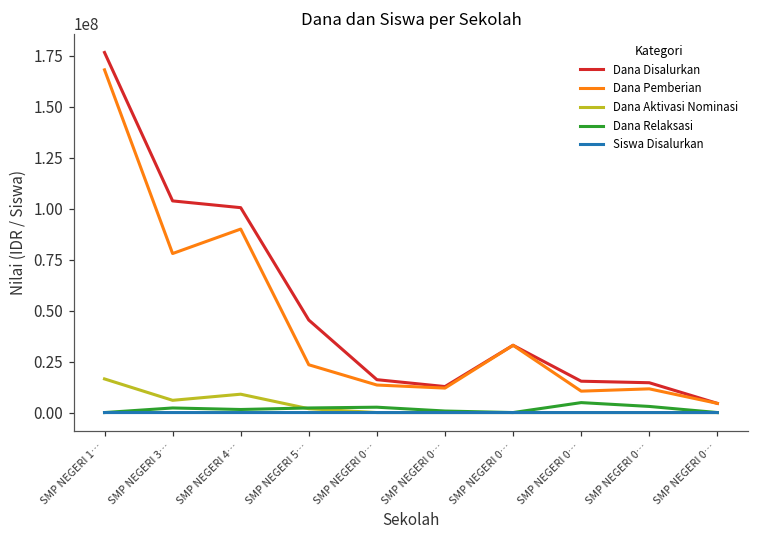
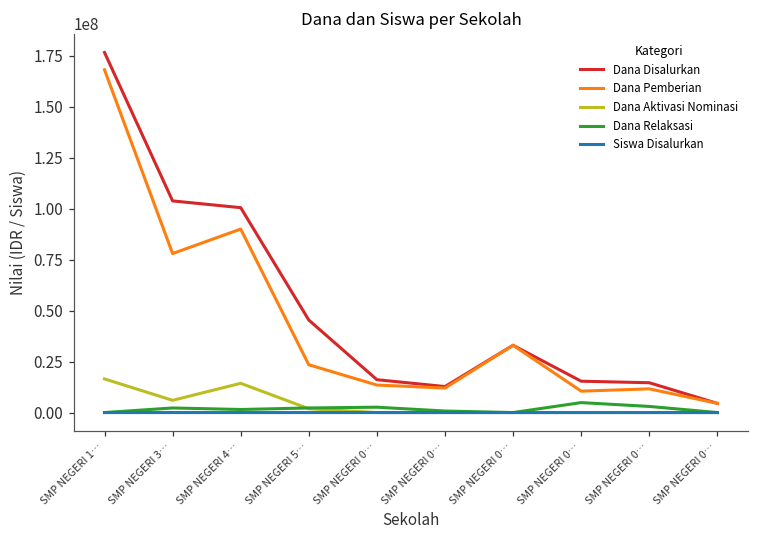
  {
    "Dana Disalurkan": {
      "SMP NEGERI 1…": 177000000,
      "SMP NEGERI 3…": 104000000,
      "SMP NEGERI 4…": 101000000,
      "SMP NEGERI 5…": 45000000
    },
    "Dana Pemberian": {
      "SMP NEGERI 1…": 168000000,
      "SMP NEGERI 3…": 78000000,
      "SMP NEGERI 4…": 90000000,
      "SMP NEGERI 5…": 23000000
    },
    "Dana Aktivasi Nominasi": {
      "SMP NEGERI 1…": 17000000,
      "SMP NEGERI 3…": 6000000,
-     "SMP NEGERI 4…": 9000000
+     "SMP NEGERI 4…": 14000000
    },
    "Dana Relaksasi": {
      "SMP NEGERI 3…": 2000000,
      "SMP NEGERI 4…": 2000000
    },
    "Siswa Disalurkan": {
      "SMP NEGERI 3…": 0,
      "SMP NEGERI 4…": 0,
      "SMP NEGERI 5…": 0
    }
  }
